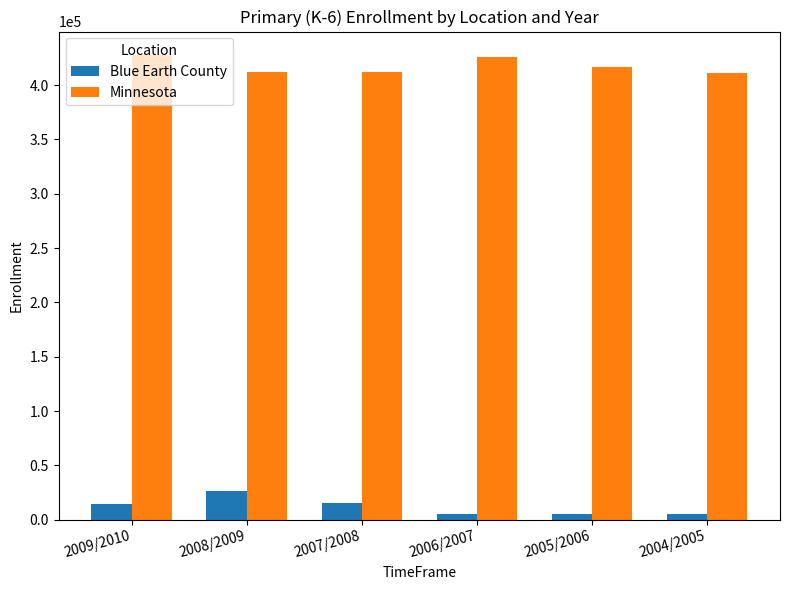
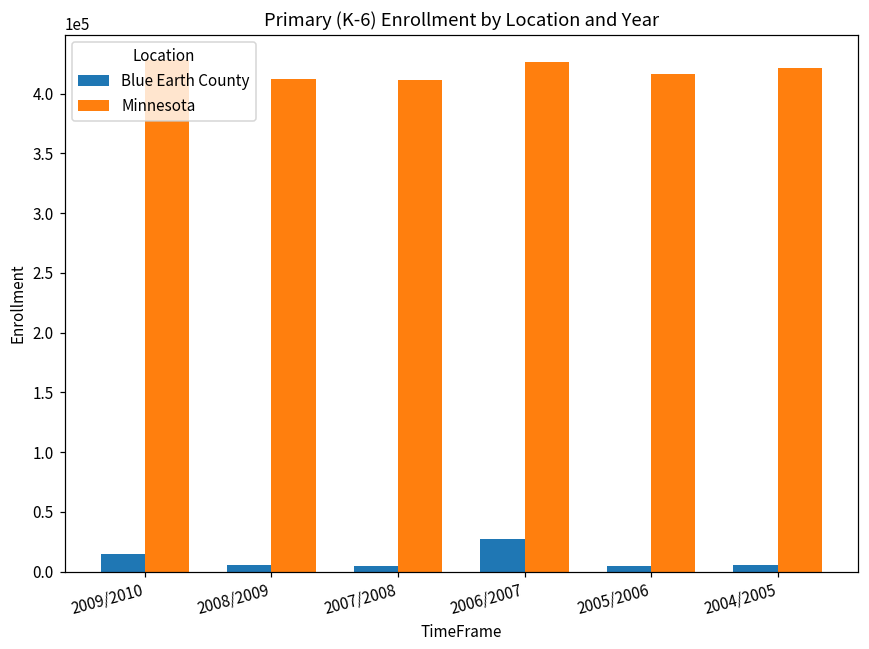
  {
    "Blue Earth County": {
      "2009/2010": 14000,
-     "2008/2009": 27000,
-     "2007/2008": 16000,
-     "2006/2007": 5000,
+     "2008/2009": 5000,
+     "2007/2008": 5000,
+     "2006/2007": 28000,
      "2005/2006": 5000,
      "2004/2005": 5000
    },
    "Minnesota": {
      "2008/2009": 412000,
      "2007/2008": 412000,
      "2006/2007": 426000,
      "2005/2006": 416000,
-     "2004/2005": 411000
+     "2004/2005": 421000
    }
  }
